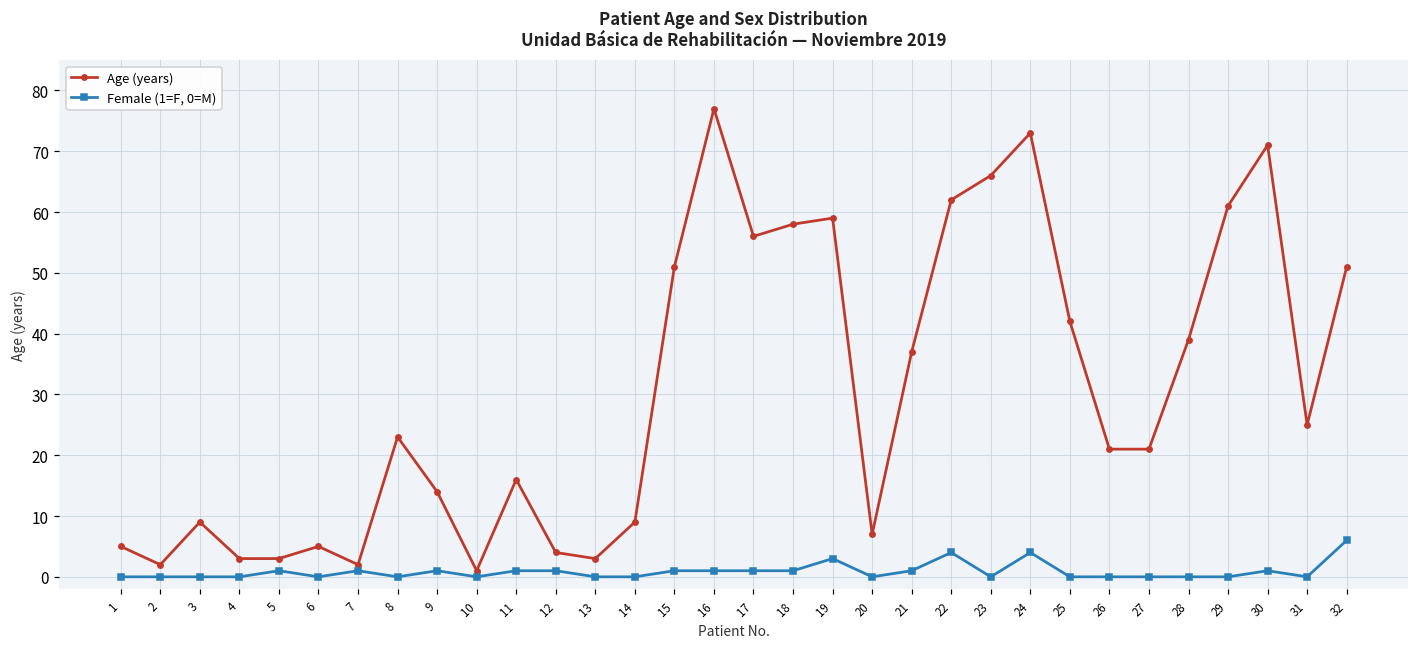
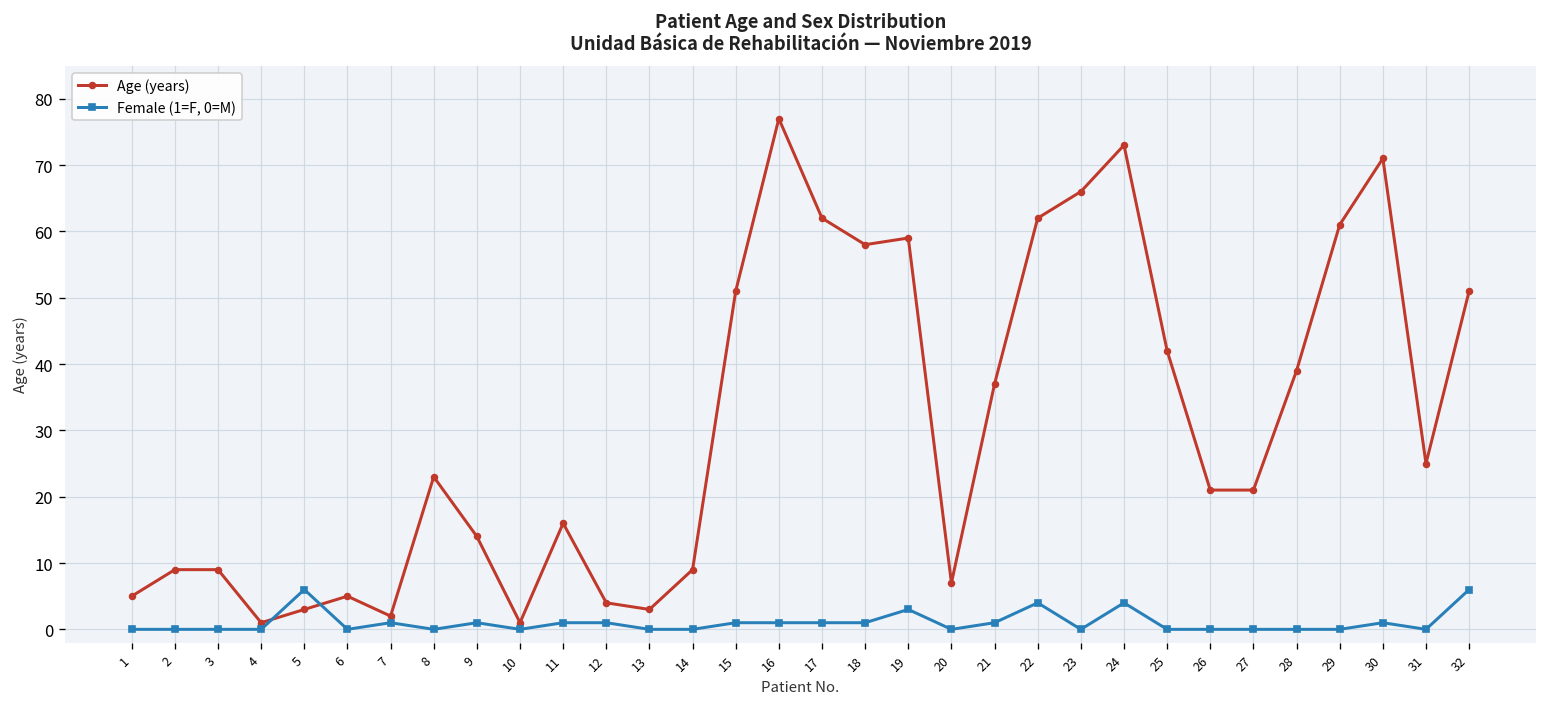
  {
    "Age (years)": {
      "1": 5,
-     "2": 2,
+     "2": 9,
      "3": 9,
-     "4": 3,
+     "4": 1,
      "5": 3,
      "6": 5,
      "7": 2,
      "8": 23,
      "9": 14,
      "10": 1,
      "11": 16,
      "12": 4,
      "13": 3,
      "14": 9,
      "15": 51,
      "16": 77,
-     "17": 56,
+     "17": 62,
      "18": 58,
      "19": 59,
      "20": 7,
      "21": 37,
      "22": 62,
      "23": 66,
      "24": 73,
      "25": 42,
      "26": 21,
      "27": 21,
      "28": 39,
      "29": 61,
      "30": 71,
      "31": 25,
      "32": 51
    },
    "Female (1=F, 0=M)": {
      "1": 0,
      "2": 0,
      "3": 0,
      "4": 0,
-     "5": 1,
+     "5": 6,
      "6": 0,
      "7": 1,
      "8": 0,
      "9": 1,
      "10": 0,
      "11": 1,
      "12": 1,
      "13": 0,
      "14": 0,
      "15": 1,
      "16": 1,
      "17": 1,
      "18": 1,
      "19": 3,
      "20": 0,
      "21": 1,
      "22": 4,
      "23": 0,
      "24": 4,
      "25": 0,
      "26": 0,
      "27": 0,
      "28": 0,
      "29": 0,
      "30": 1,
      "31": 0,
      "32": 6
    }
  }
